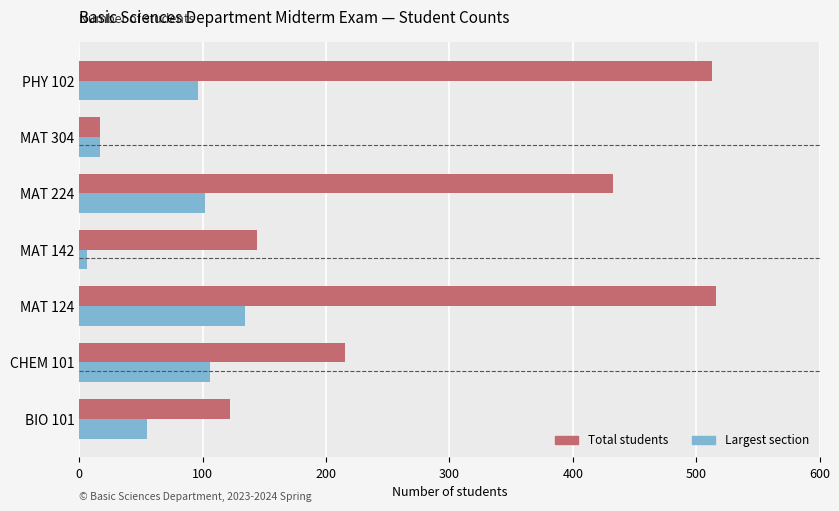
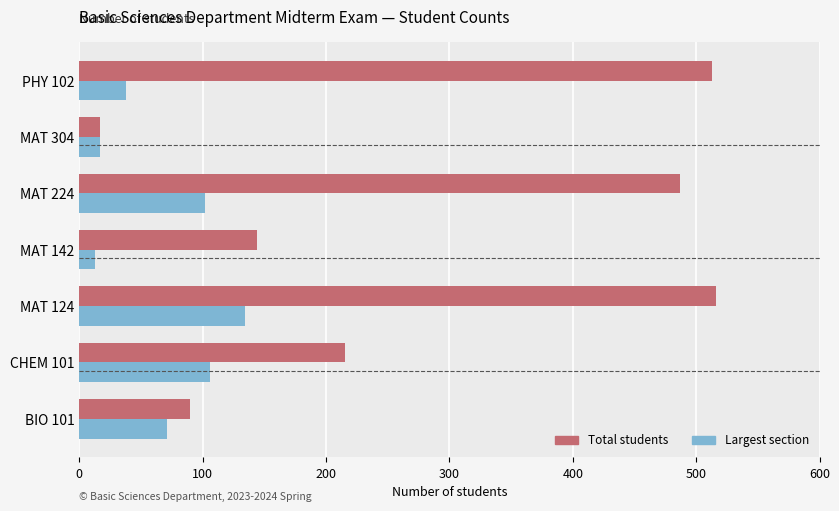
  {
    "Total students": {
      "PHY 102": 513,
      "MAT 304": 17,
-     "MAT 224": 433,
+     "MAT 224": 487,
      "MAT 142": 144,
      "MAT 124": 516,
      "CHEM 101": 215,
-     "BIO 101": 122
+     "BIO 101": 90
    },
    "Largest section": {
-     "PHY 102": 96,
+     "PHY 102": 38,
      "MAT 304": 17,
      "MAT 224": 102,
-     "MAT 142": 6,
+     "MAT 142": 13,
      "MAT 124": 134,
      "CHEM 101": 106,
-     "BIO 101": 55
+     "BIO 101": 71
    }
  }
